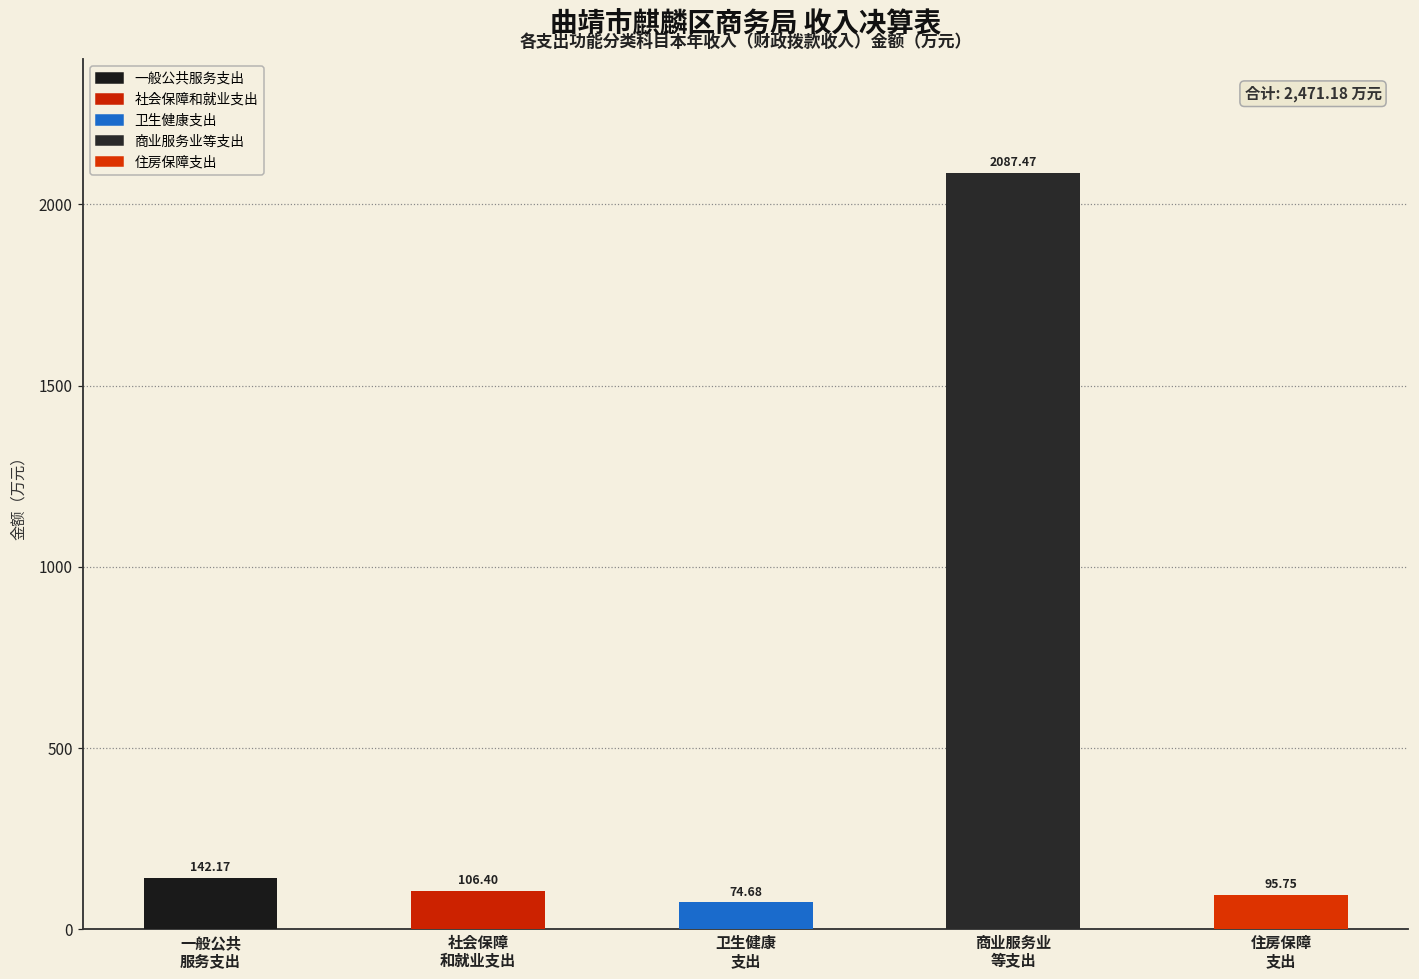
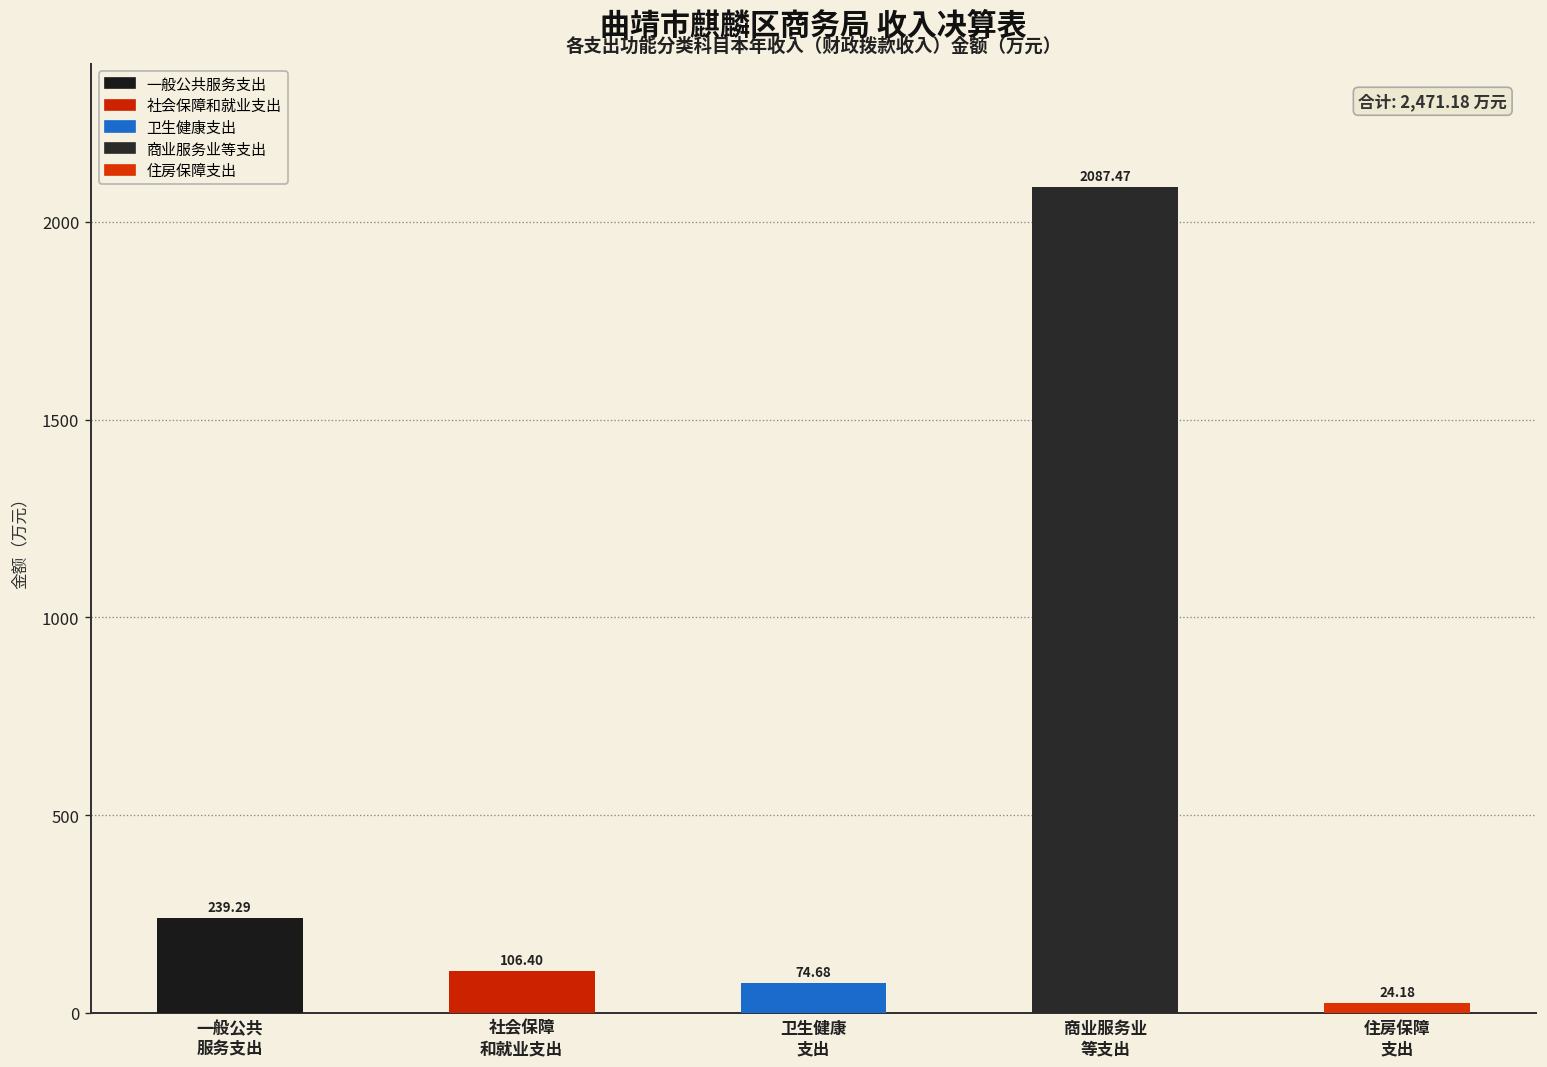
  {
-   "一般公共 服务支出": 142.17,
+   "一般公共 服务支出": 239.29,
    "社会保障 和就业支出": 106.40,
    "卫生健康 支出": 74.68,
    "商业服务业 等支出": 2087.47,
-   "住房保障 支出": 95.75
+   "住房保障 支出": 24.18
  }
